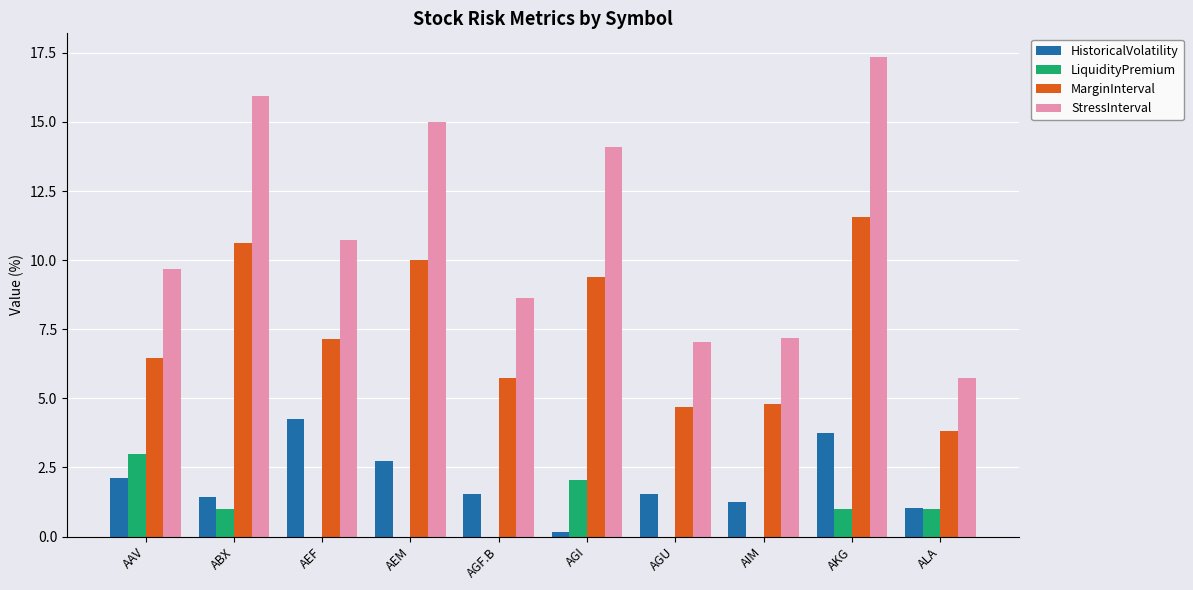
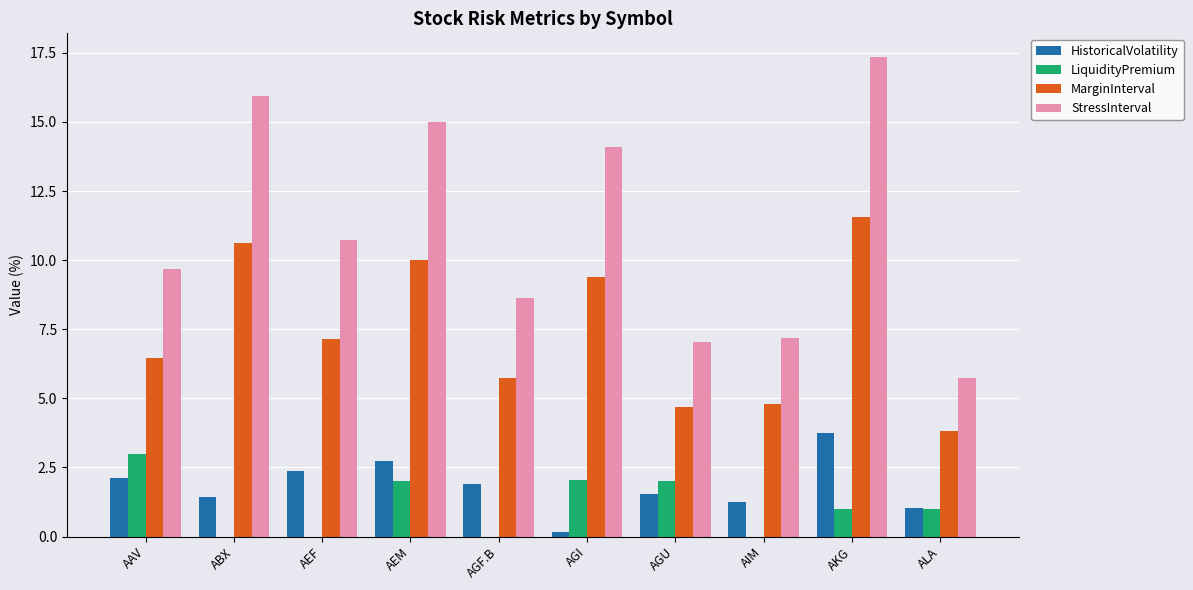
  {
    "HistoricalVolatility": {
      "AAV": 2.1,
      "ABX": 1.4,
-     "AEF": 4.3,
+     "AEF": 2.4,
      "AEM": 2.7,
-     "AGF.B": 1.5,
+     "AGF.B": 1.9,
      "AGI": 0.2,
      "AGU": 1.5,
      "AIM": 1.3,
      "AKG": 3.7,
      "ALA": 1.0
    },
    "LiquidityPremium": {
      "AAV": 3,
-     "ABX": 1,
+     "ABX": 0,
      "AEF": 0,
-     "AEM": 0,
+     "AEM": 2,
      "AGF.B": 0,
      "AGI": 2,
-     "AGU": 0,
+     "AGU": 2,
      "AIM": 0,
      "AKG": 1,
      "ALA": 1
    },
    "MarginInterval": {
      "AAV": 6.5,
      "ABX": 10.6,
      "AEF": 7.1,
      "AEM": 10.0,
      "AGF.B": 5.7,
      "AGI": 9.4,
      "AGU": 4.7,
      "AIM": 4.8,
      "AKG": 11.6,
      "ALA": 3.8
    },
    "StressInterval": {
      "AAV": 9.7,
      "ABX": 16.0,
      "AEF": 10.7,
      "AEM": 15.0,
      "AGF.B": 8.6,
      "AGI": 14.1,
      "AGU": 7.0,
      "AIM": 7.2,
      "AKG": 17.3,
      "ALA": 5.7
    }
  }
